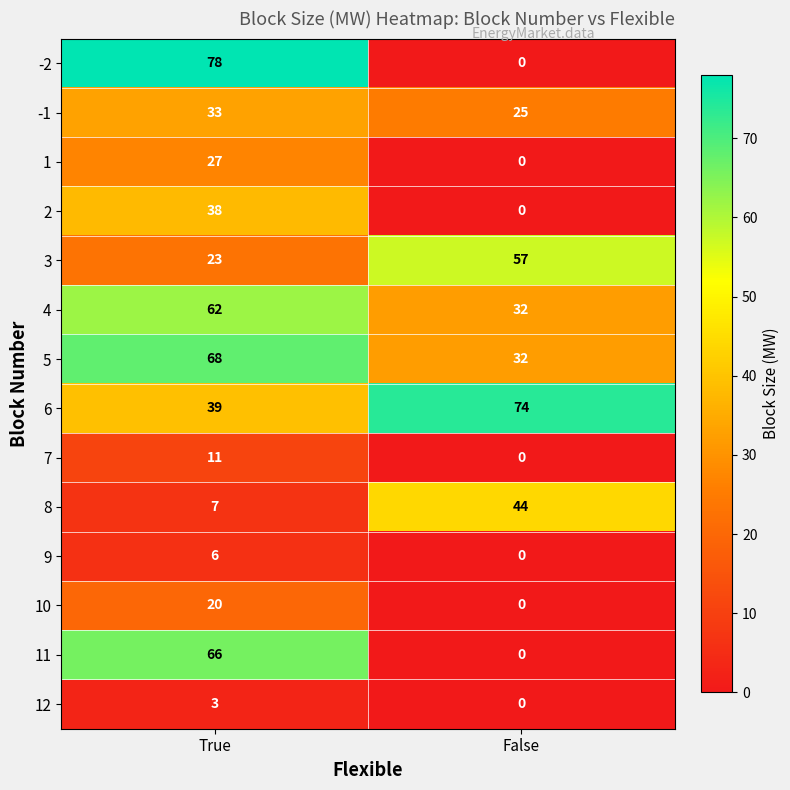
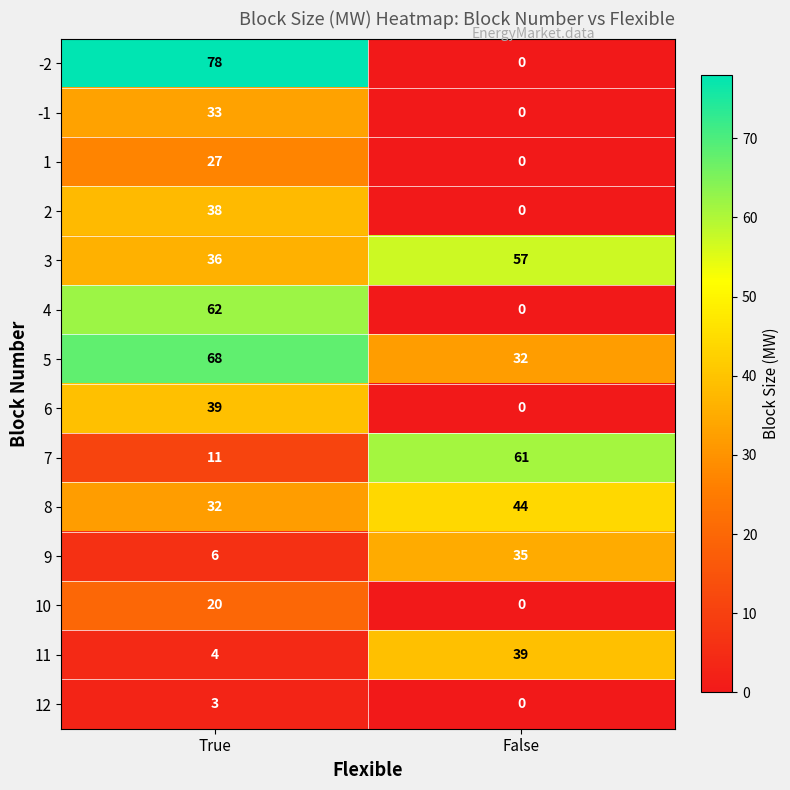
  {
    "-2": {
      "True": 78,
      "False": 0
    },
    "-1": {
      "True": 33,
-     "False": 25
+     "False": 0
    },
    "1": {
      "True": 27,
      "False": 0
    },
    "2": {
      "True": 38,
      "False": 0
    },
    "3": {
-     "True": 23,
+     "True": 36,
      "False": 57
    },
    "4": {
      "True": 62,
-     "False": 32
+     "False": 0
    },
    "5": {
      "True": 68,
      "False": 32
    },
    "6": {
      "True": 39,
-     "False": 74
+     "False": 0
    },
    "7": {
      "True": 11,
-     "False": 0
+     "False": 61
    },
    "8": {
-     "True": 7,
+     "True": 32,
      "False": 44
    },
    "9": {
      "True": 6,
-     "False": 0
+     "False": 35
    },
    "10": {
      "True": 20,
      "False": 0
    },
    "11": {
-     "True": 66,
-     "False": 0
+     "True": 4,
+     "False": 39
    },
    "12": {
      "True": 3,
      "False": 0
    }
  }
